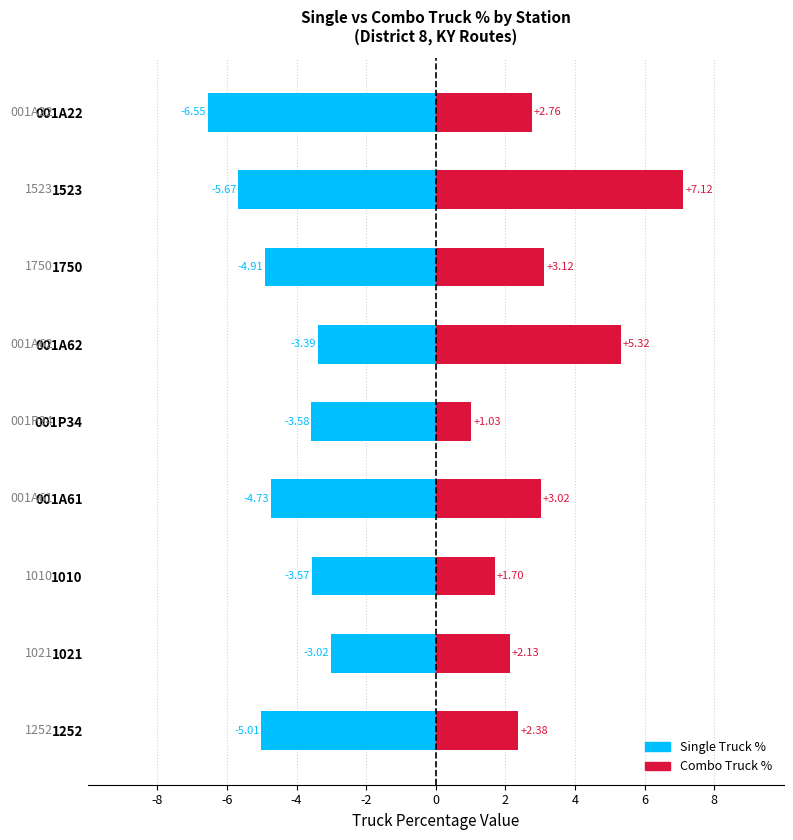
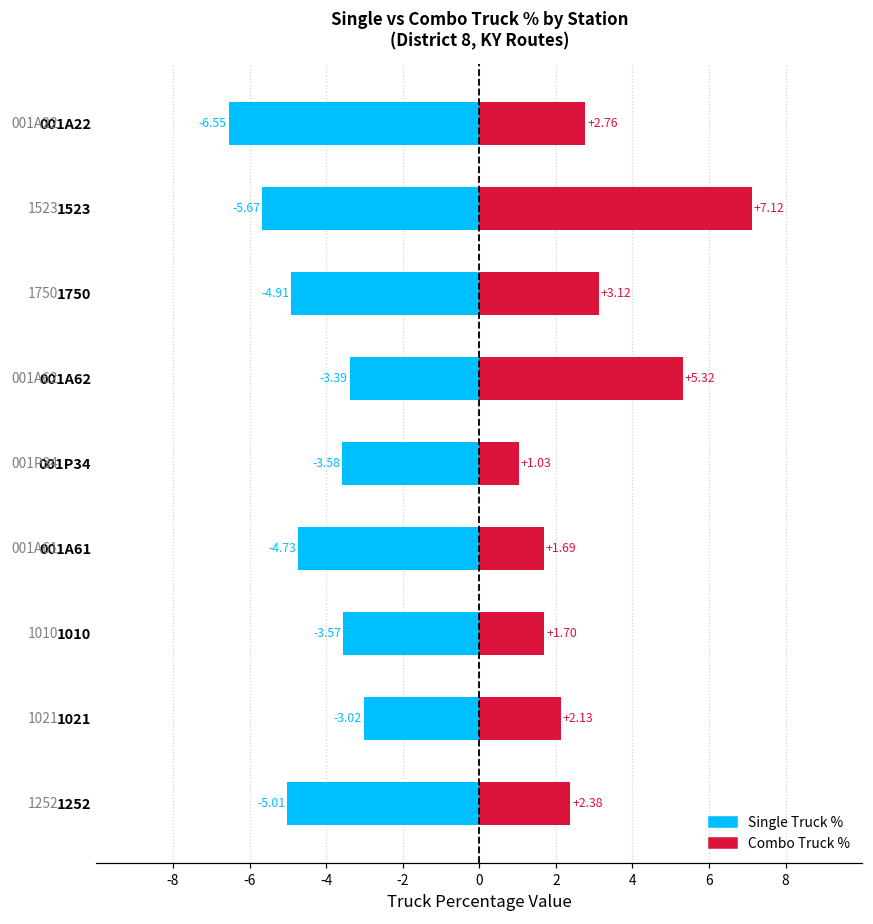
  {
    "Single Truck %": {
      "001A22": "-6.55",
      "1523": "-5.67",
      "1750": "-4.91",
      "001A62": "-3.39",
      "001P34": "-3.58",
      "001A61": "-4.73",
      "1010": "-3.57",
      "1021": "-3.02",
      "1252": "-5.01"
    },
    "Combo Truck %": {
      "001A22": "+2.76",
      "1523": "+7.12",
      "1750": "+3.12",
      "001A62": "+5.32",
      "001P34": "+1.03",
-     "001A61": "+3.02",
+     "001A61": "+1.69",
      "1010": "+1.70",
      "1021": "+2.13",
      "1252": "+2.38"
    }
  }
